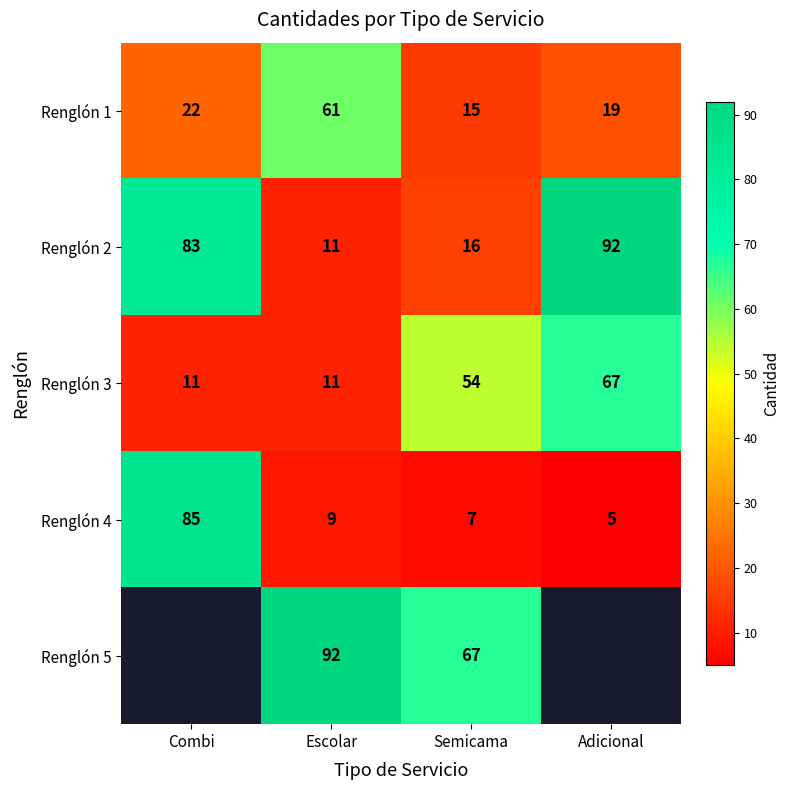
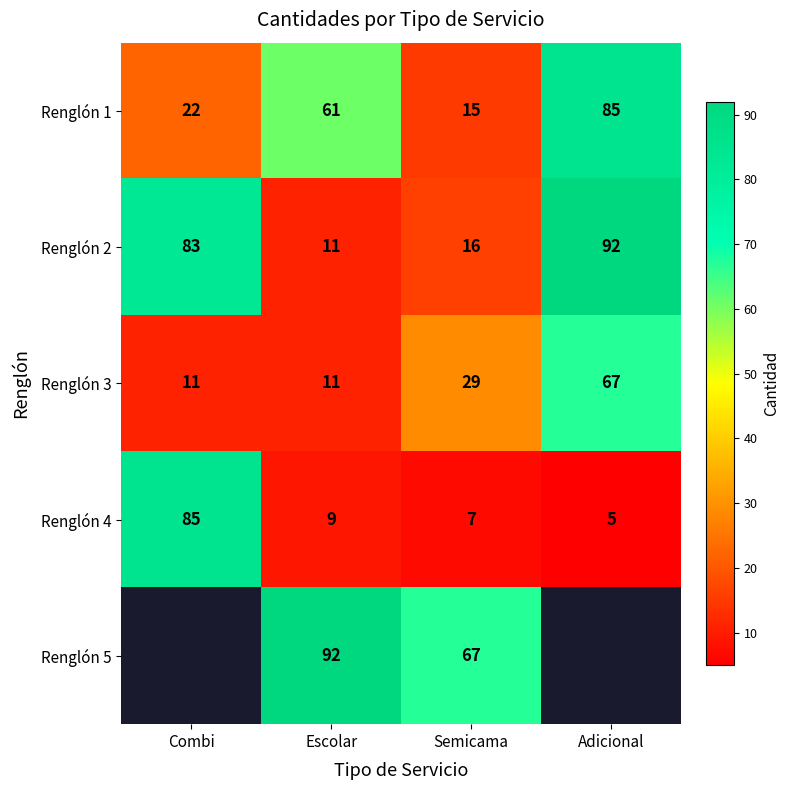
  {
    "Renglón 1": {
      "Combi": 22,
      "Escolar": 61,
      "Semicama": 15,
-     "Adicional": 19
+     "Adicional": 85
    },
    "Renglón 2": {
      "Combi": 83,
      "Escolar": 11,
      "Semicama": 16,
      "Adicional": 92
    },
    "Renglón 3": {
      "Combi": 11,
      "Escolar": 11,
-     "Semicama": 54,
+     "Semicama": 29,
      "Adicional": 67
    },
    "Renglón 4": {
      "Combi": 85,
      "Escolar": 9,
      "Semicama": 7,
      "Adicional": 5
    },
    "Renglón 5": {
      "Escolar": 92,
      "Semicama": 67
    }
  }
